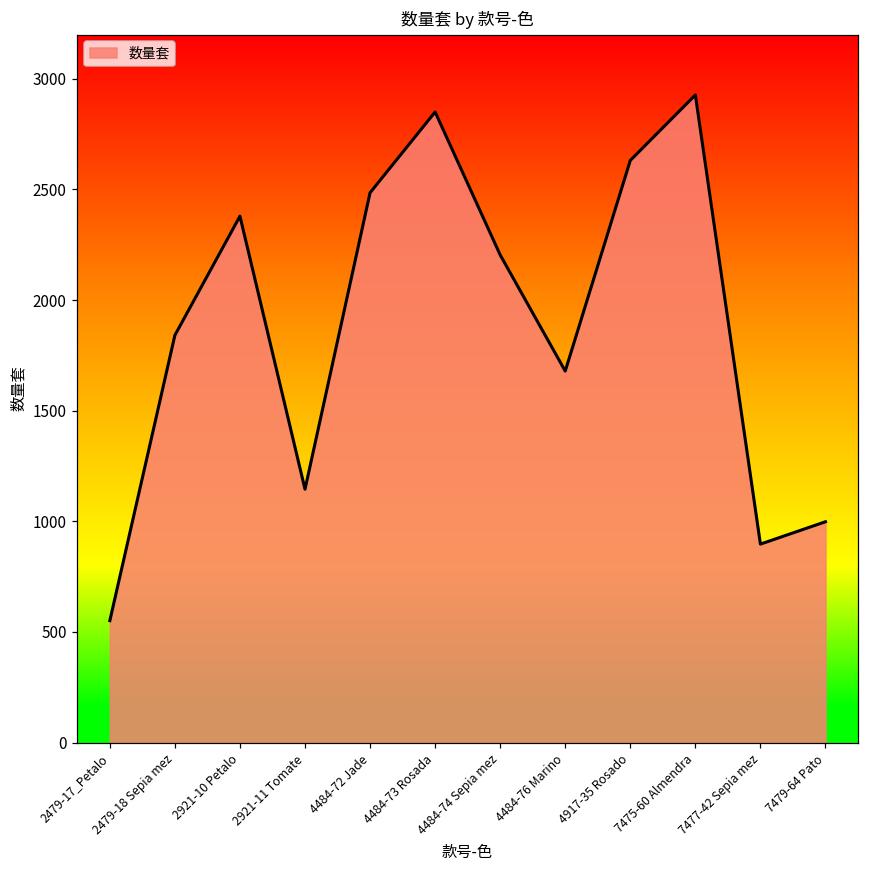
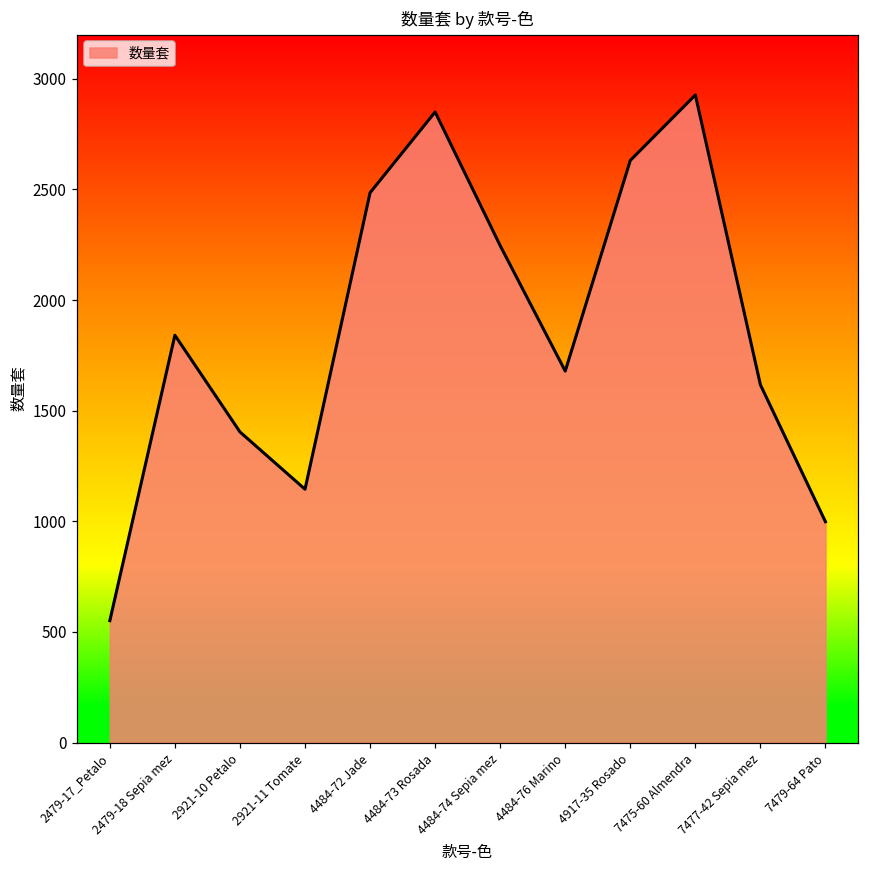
  {
    "2479-17_Petalo": 550,
    "2479-18 Sepia mez": 1840,
-   "2921-10 Petalo": 2380,
+   "2921-10 Petalo": 1400,
    "2921-11 Tomate": 1150,
    "4484-72 Jade": 2490,
    "4484-73 Rosada": 2850,
-   "4484-74 Sepia mez": 2200,
+   "4484-74 Sepia mez": 2250,
    "4484-76 Marino": 1680,
    "4917-35 Rosado": 2630,
    "7475-60 Almendra": 2930,
-   "7477-42 Sepia mez": 900,
+   "7477-42 Sepia mez": 1620,
    "7479-64 Pato": 1000
  }
